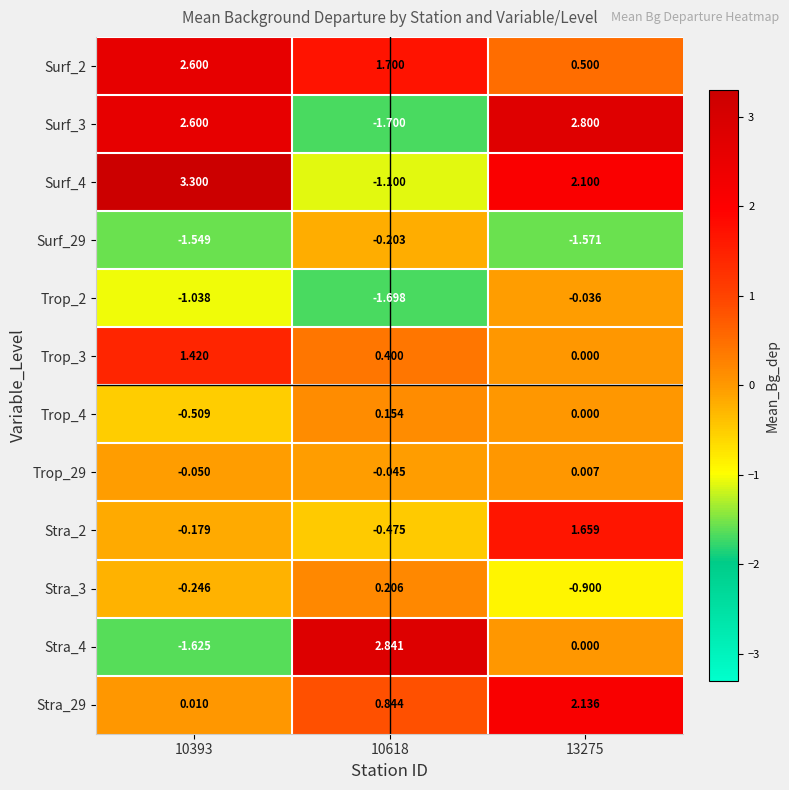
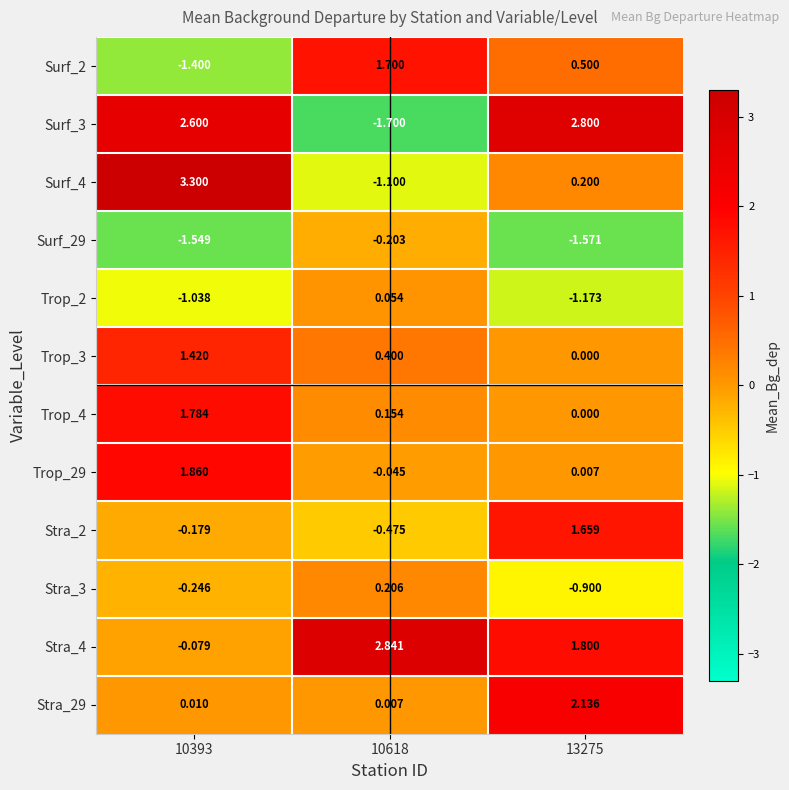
  {
    "Surf_2": {
-     "10393": 2.600,
+     "10393": -1.400,
      "10618": 1.700,
      "13275": 0.500
    },
    "Surf_3": {
      "10393": 2.600,
      "10618": -1.700,
      "13275": 2.800
    },
    "Surf_4": {
      "10393": 3.300,
      "10618": -1.100,
-     "13275": 2.100
+     "13275": 0.200
    },
    "Surf_29": {
      "10393": -1.549,
      "10618": -0.203,
      "13275": -1.571
    },
    "Trop_2": {
      "10393": -1.038,
-     "10618": -1.698,
-     "13275": -0.036
+     "10618": 0.054,
+     "13275": -1.173
    },
    "Trop_3": {
      "10393": 1.420,
      "10618": 0.400,
      "13275": 0.000
    },
    "Trop_4": {
-     "10393": -0.509,
+     "10393": 1.784,
      "10618": 0.154,
      "13275": 0.000
    },
    "Trop_29": {
-     "10393": -0.050,
+     "10393": 1.860,
      "10618": -0.045,
      "13275": 0.007
    },
    "Stra_2": {
      "10393": -0.179,
      "10618": -0.475,
      "13275": 1.659
    },
    "Stra_3": {
      "10393": -0.246,
      "10618": 0.206,
      "13275": -0.900
    },
    "Stra_4": {
-     "10393": -1.625,
+     "10393": -0.079,
      "10618": 2.841,
-     "13275": 0.000
+     "13275": 1.800
    },
    "Stra_29": {
      "10393": 0.010,
-     "10618": 0.844,
+     "10618": 0.007,
      "13275": 2.136
    }
  }
